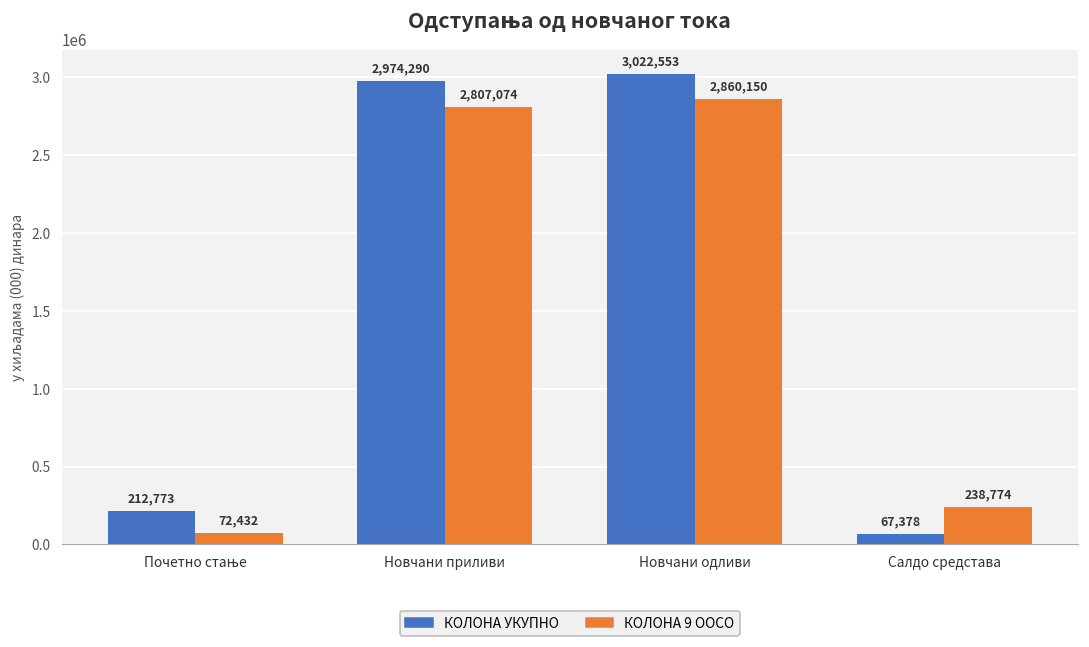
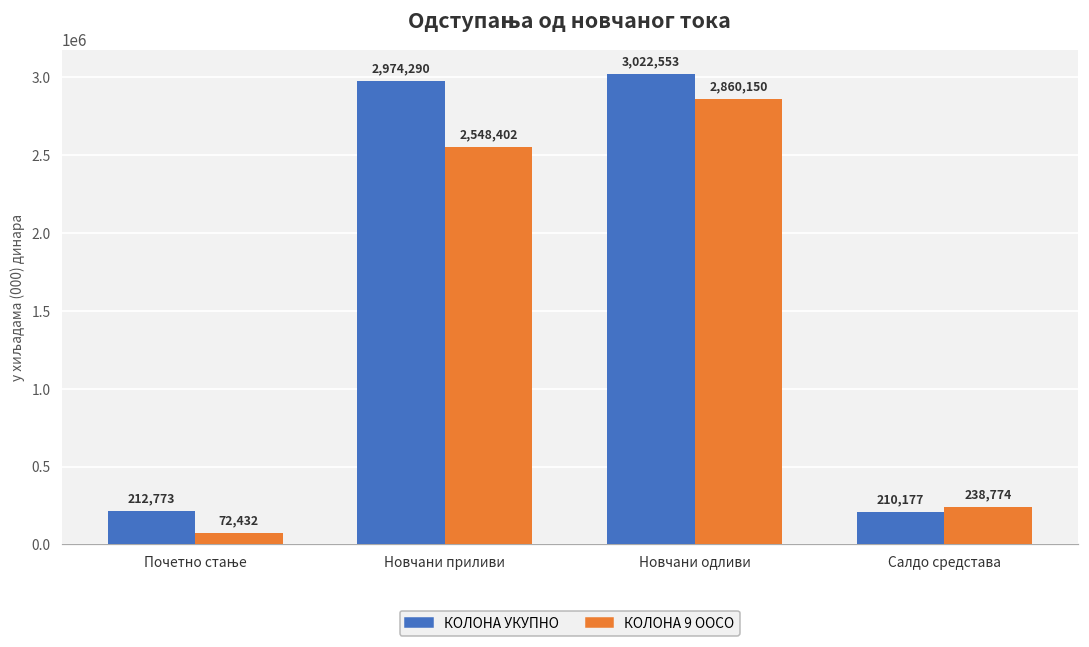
  {
    "КОЛОНА УКУПНО": {
      "Почетно стање": "212,773",
      "Новчани приливи": "2,974,290",
      "Новчани одливи": "3,022,553",
-     "Салдо средстава": "67,378"
+     "Салдо средстава": "210,177"
    },
    "КОЛОНА 9 ООСО": {
      "Почетно стање": "72,432",
-     "Новчани приливи": "2,807,074",
+     "Новчани приливи": "2,548,402",
      "Новчани одливи": "2,860,150",
      "Салдо средстава": "238,774"
    }
  }
